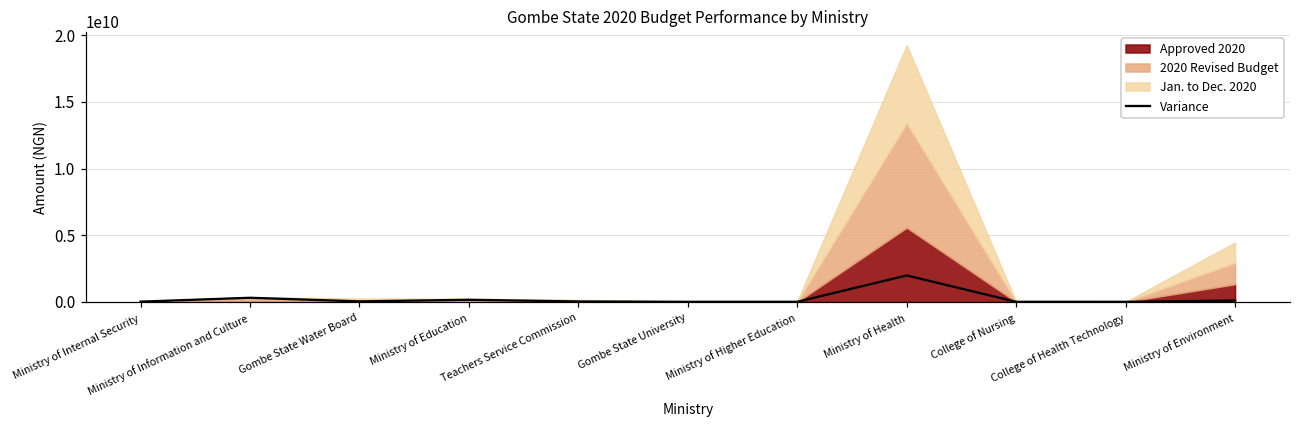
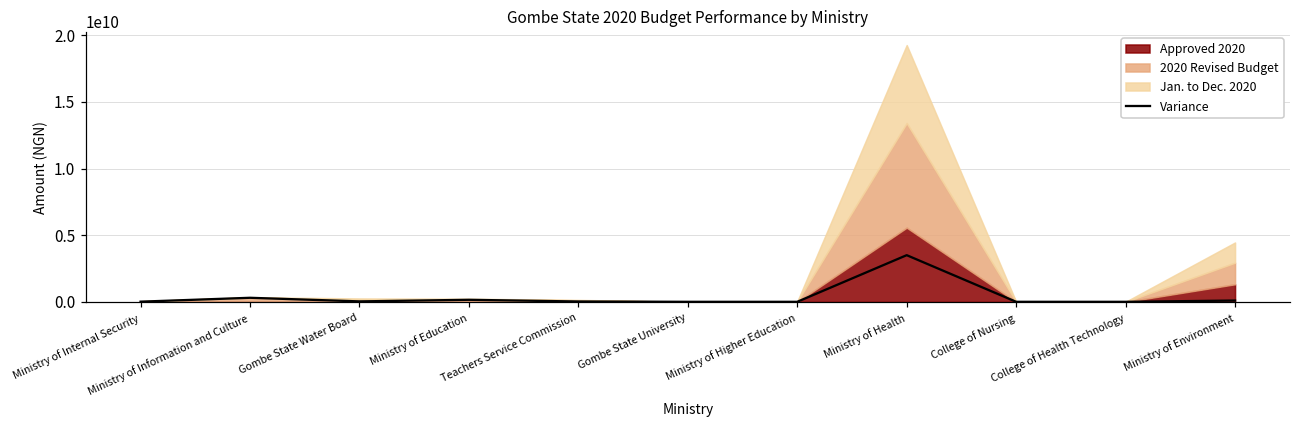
  {
    "Variance": {
-     "Ministry of Health": 2000000000,
+     "Ministry of Health": 3500000000,
      "Ministry of Environment": 100000000
    },
    "Approved 2020": {
      "Ministry of Health": 5600000000,
      "Ministry of Environment": 1300000000
    }
  }
